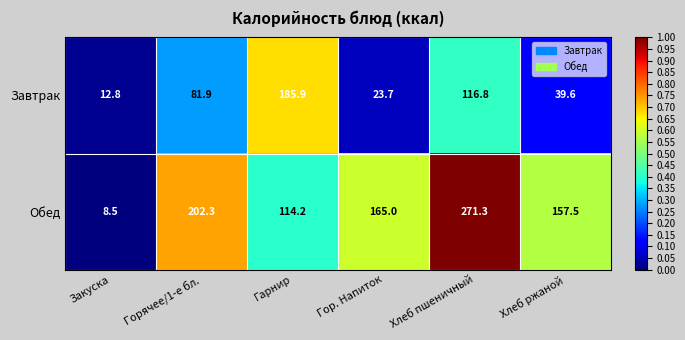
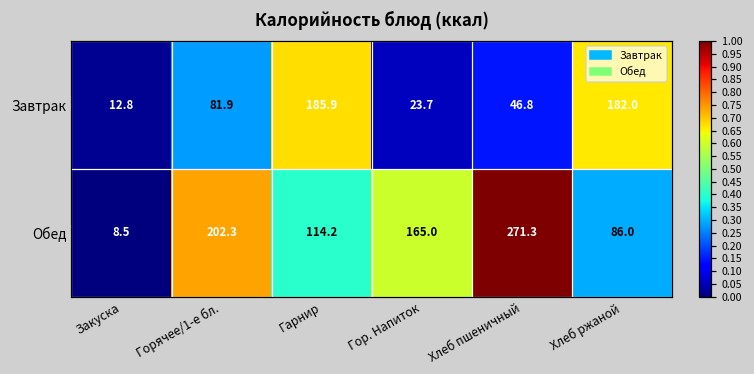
  {
    "Завтрак": {
      "Закуска": 12.8,
      "Горячее/1-е бл.": 81.9,
      "Гарнир": 185.9,
      "Гор. Напиток": 23.7,
-     "Хлеб пшеничный": 116.8,
-     "Хлеб ржаной": 39.6
+     "Хлеб пшеничный": 46.8,
+     "Хлеб ржаной": 182.0
    },
    "Обед": {
      "Закуска": 8.5,
      "Горячее/1-е бл.": 202.3,
      "Гарнир": 114.2,
      "Гор. Напиток": 165.0,
      "Хлеб пшеничный": 271.3,
-     "Хлеб ржаной": 157.5
+     "Хлеб ржаной": 86.0
    }
  }
